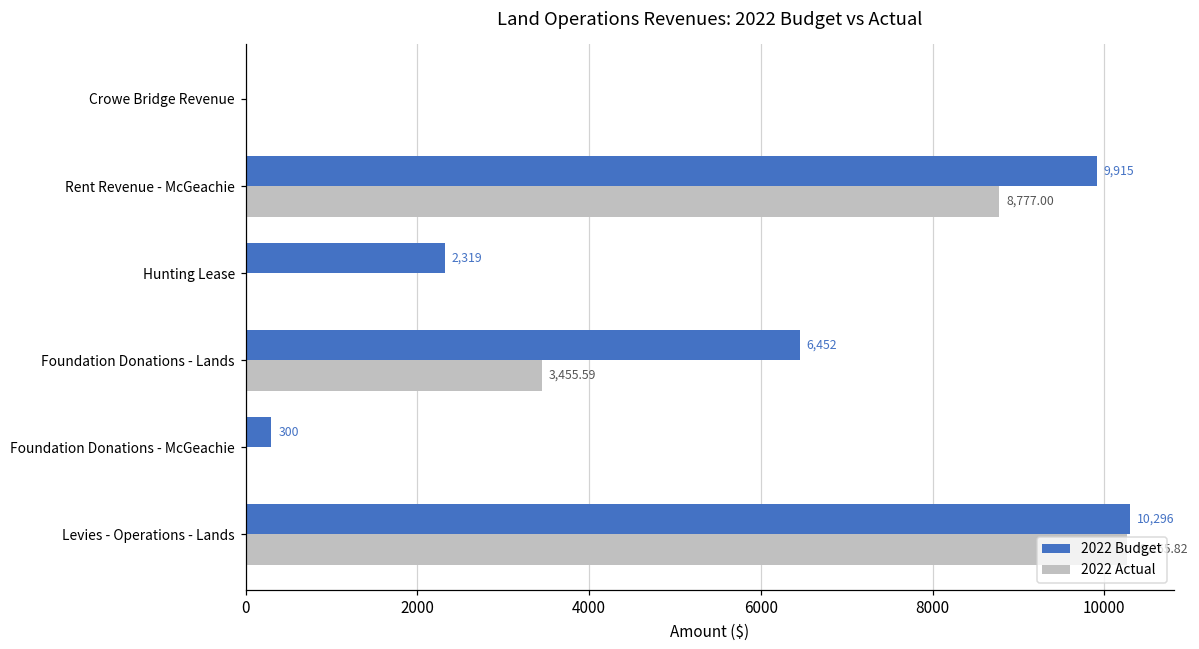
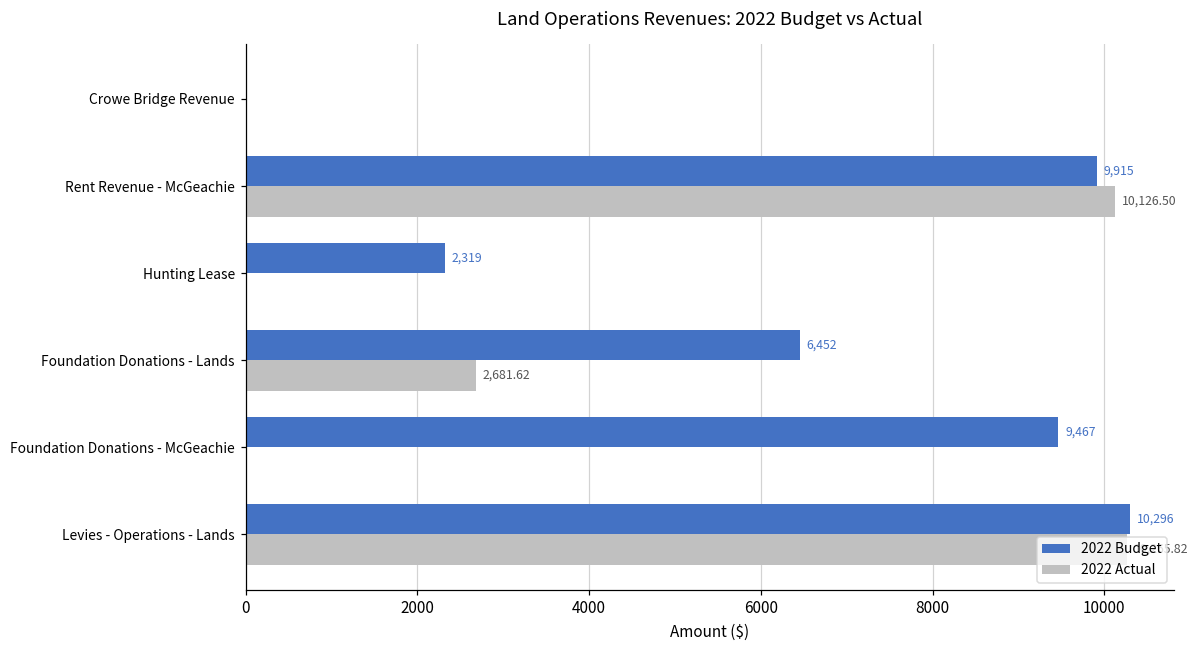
  {
    "2022 Budget": {
      "Rent Revenue - McGeachie": "9,915",
      "Hunting Lease": "2,319",
      "Foundation Donations - Lands": "6,452",
-     "Foundation Donations - McGeachie": "300",
+     "Foundation Donations - McGeachie": "9,467",
      "Levies - Operations - Lands": "10,296"
    },
    "2022 Actual": {
-     "Rent Revenue - McGeachie": "8,777.00",
-     "Foundation Donations - Lands": "3,455.59"
+     "Rent Revenue - McGeachie": "10,126.50",
+     "Foundation Donations - Lands": "2,681.62"
    }
  }
